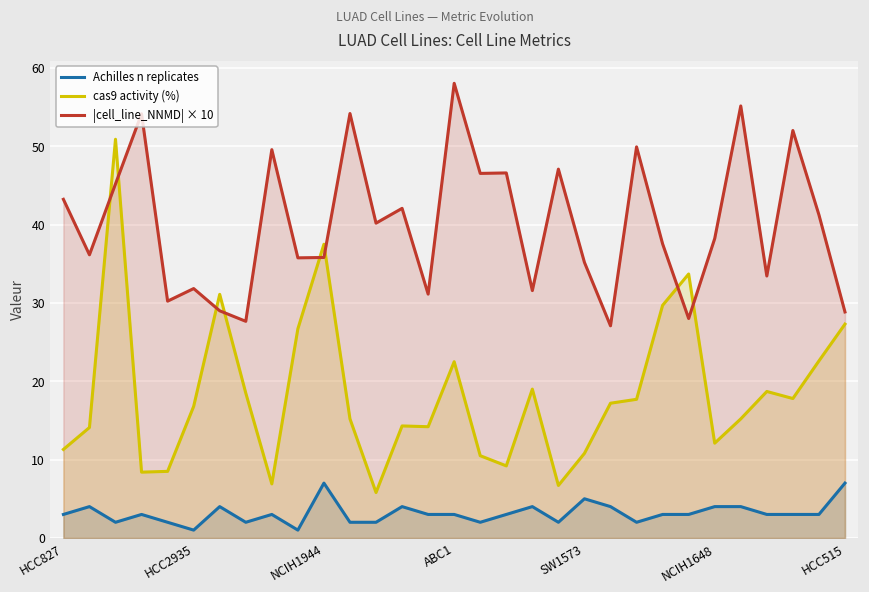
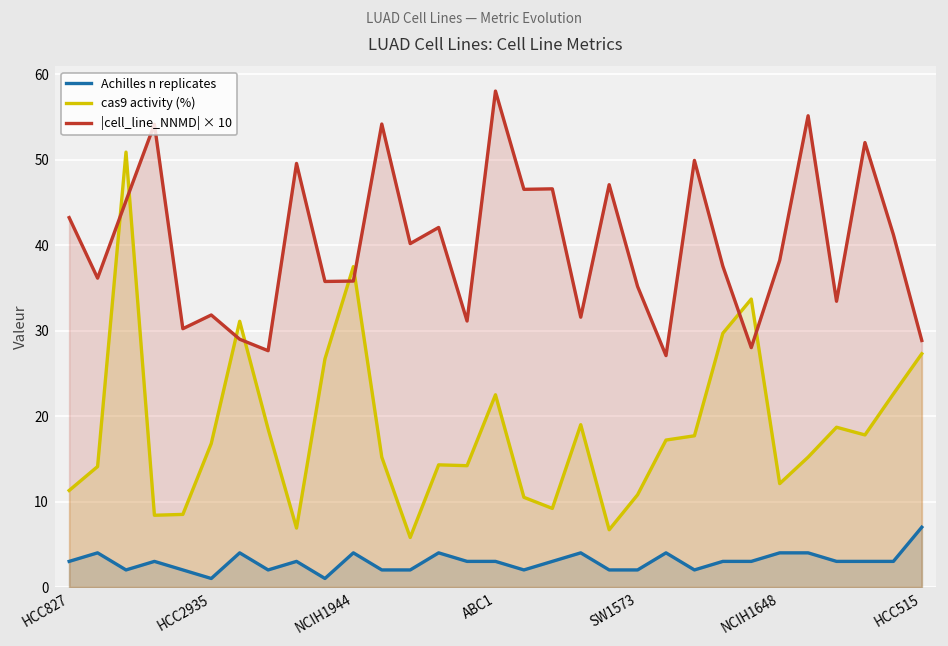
  {
    "Achilles n replicates": {
      "HCC827": 3,
      "HCC2935": 1,
-     "NCIH1944": 7,
+     "NCIH1944": 4,
      "ABC1": 3,
-     "SW1573": 5,
+     "SW1573": 2,
      "NCIH1648": 4,
      "HCC515": 7
    },
    "cas9 activity (%)": {
      "HCC827": 11,
      "HCC2935": 17,
      "NCIH1944": 38,
      "ABC1": 23,
      "SW1573": 11,
      "NCIH1648": 12,
      "HCC515": 27
    },
    "|cell_line_NNMD| × 10": {
      "HCC827": 43,
      "HCC2935": 32,
      "NCIH1944": 36,
      "ABC1": 58,
      "SW1573": 35,
      "NCIH1648": 38,
      "HCC515": 29
    }
  }
